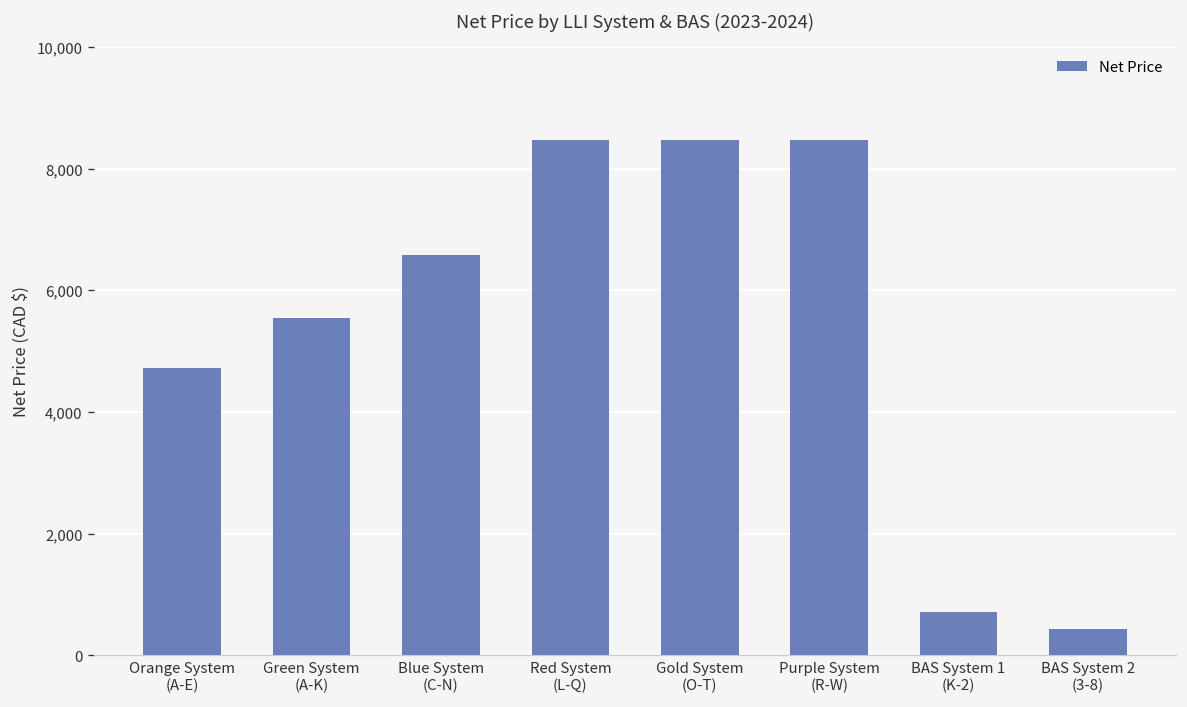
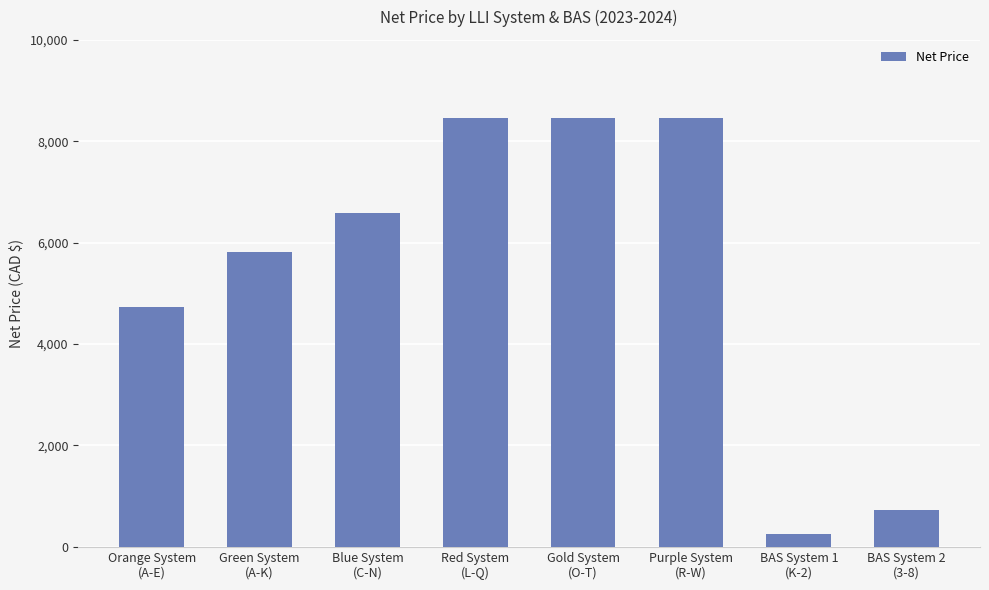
  {
    "Orange System (A-E)": "4,700",
-   "Green System (A-K)": "5,500",
+   "Green System (A-K)": "5,800",
    "Blue System (C-N)": "6,600",
    "Red System (L-Q)": "8,500",
    "Gold System (O-T)": "8,500",
    "Purple System (R-W)": "8,500",
-   "BAS System 1 (K-2)": "700",
-   "BAS System 2 (3-8)": "400"
+   "BAS System 1 (K-2)": "300",
+   "BAS System 2 (3-8)": "700"
  }
